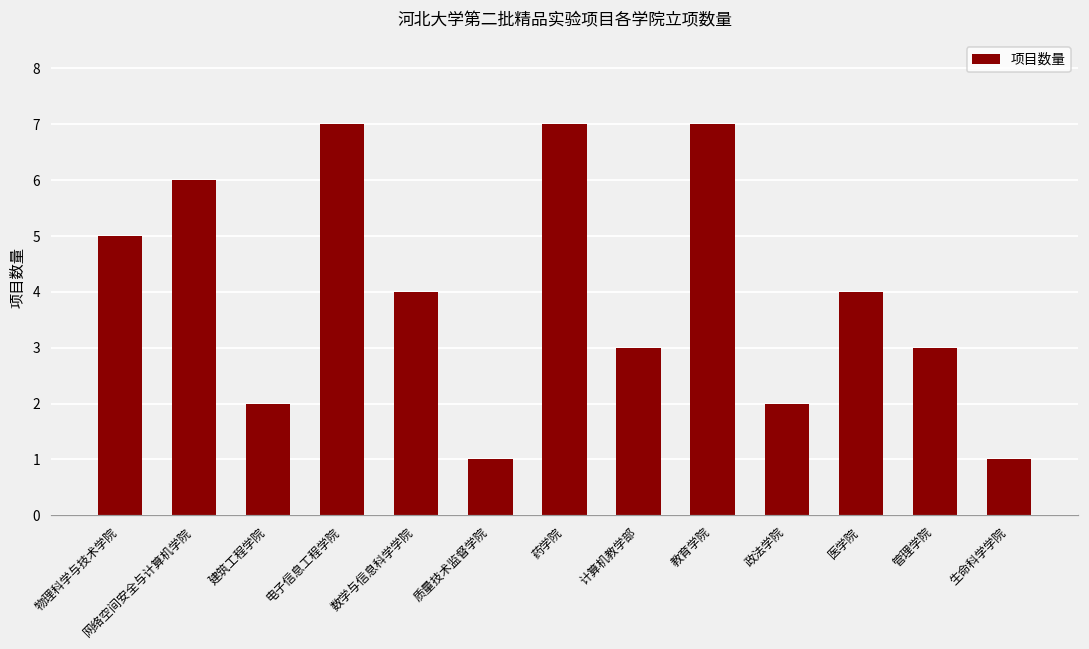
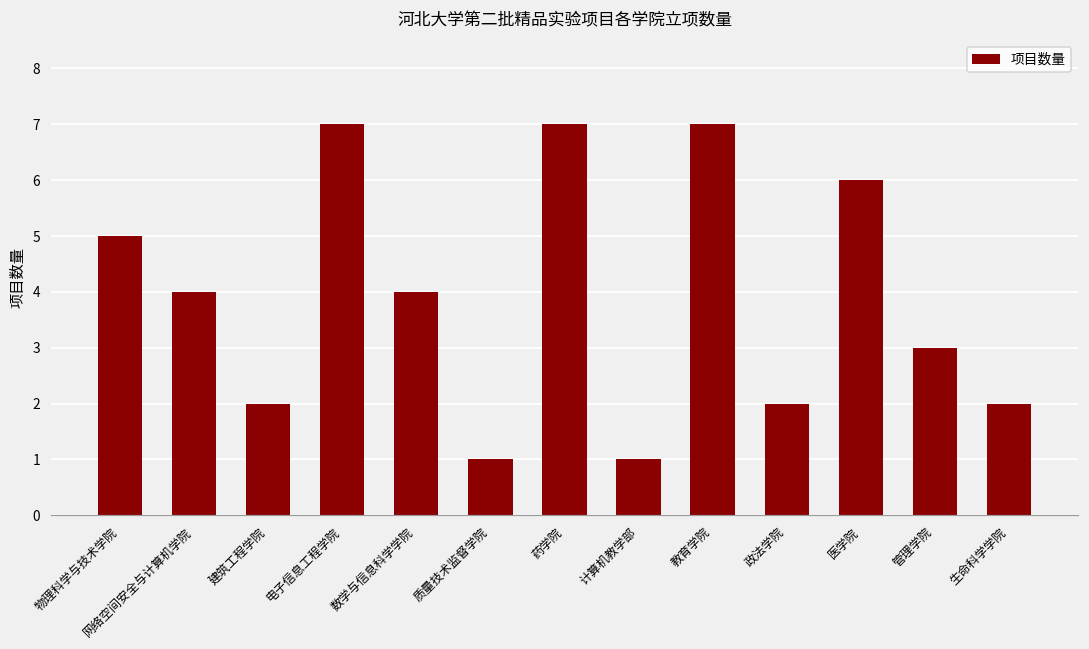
  {
    "物理科学与技术学院": 5,
-   "网络空间安全与计算机学院": 6,
+   "网络空间安全与计算机学院": 4,
    "建筑工程学院": 2,
    "电子信息工程学院": 7,
    "数学与信息科学学院": 4,
    "质量技术监督学院": 1,
    "药学院": 7,
-   "计算机教学部": 3,
+   "计算机教学部": 1,
    "教育学院": 7,
    "政法学院": 2,
-   "医学院": 4,
+   "医学院": 6,
    "管理学院": 3,
-   "生命科学学院": 1
+   "生命科学学院": 2
  }
